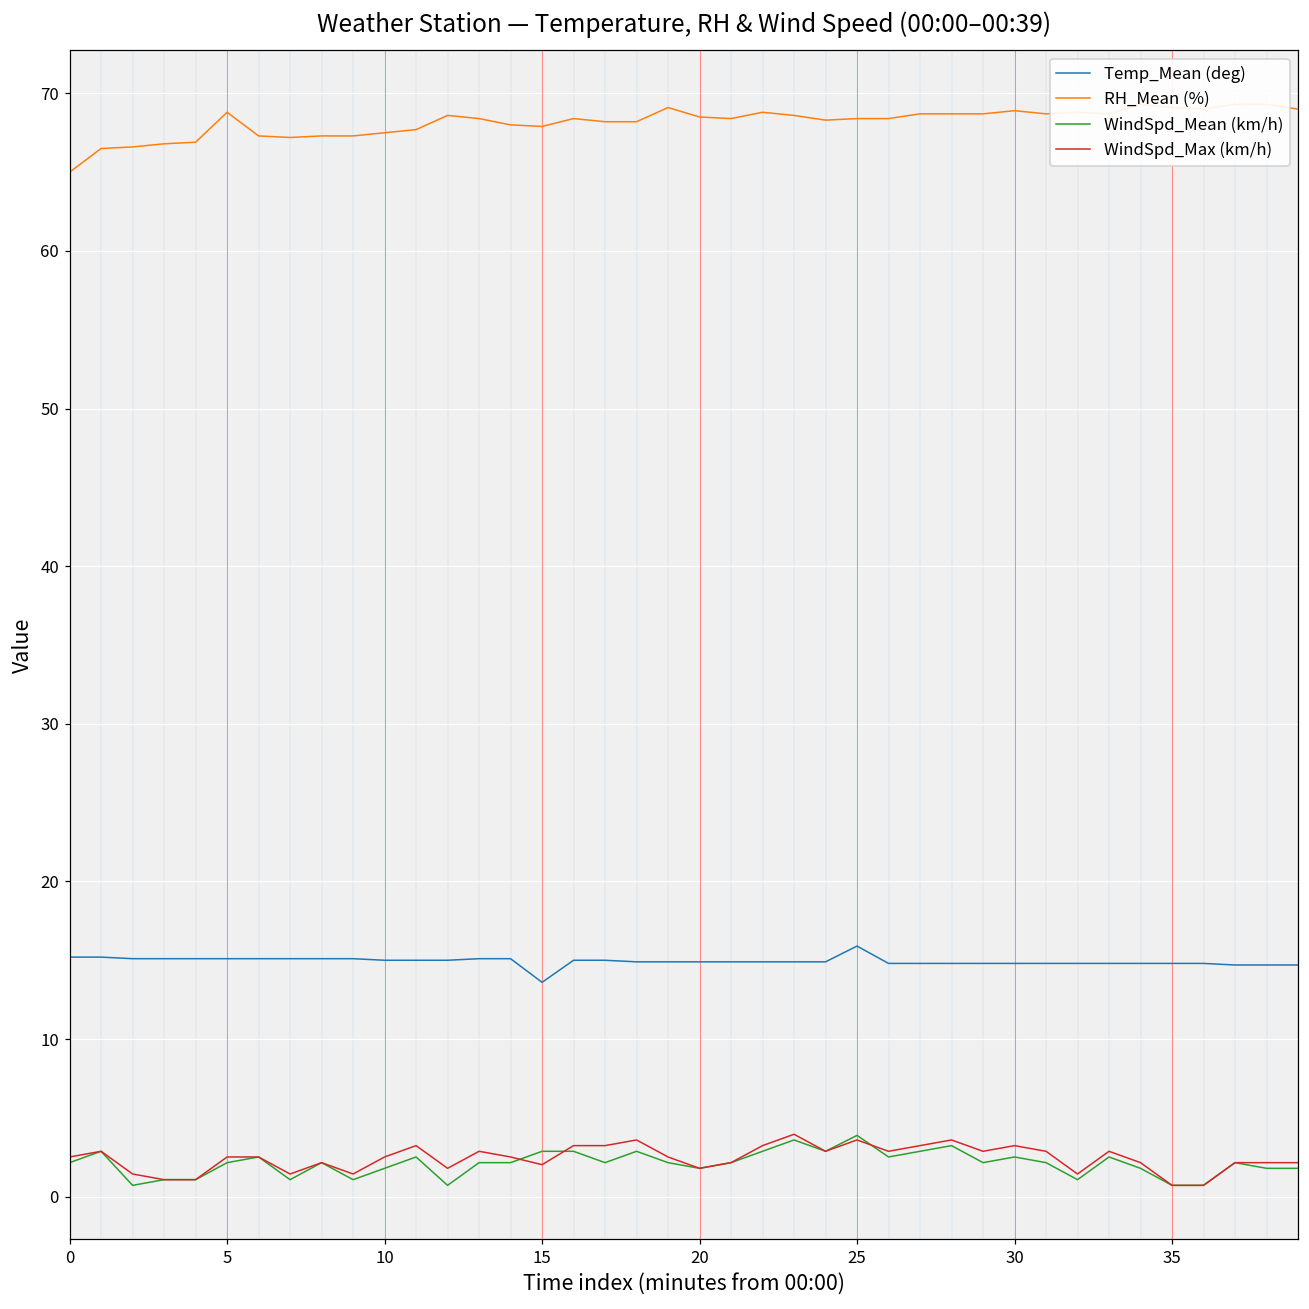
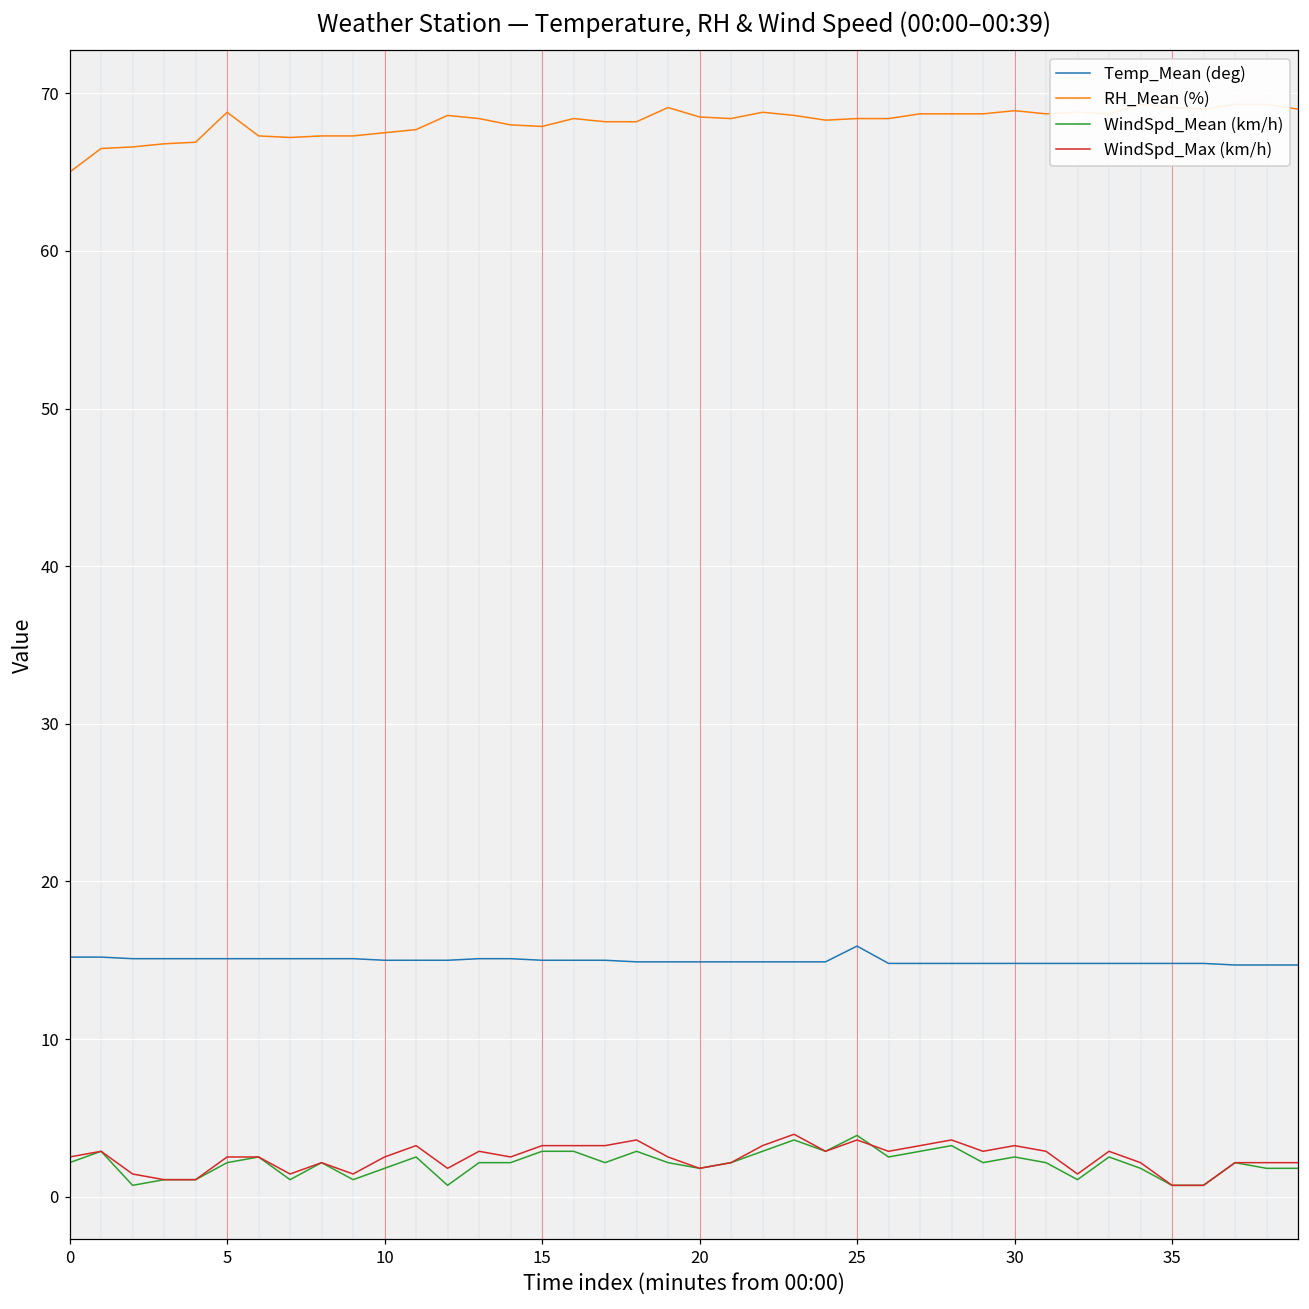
  {
    "Temp_Mean (deg)": {
      "0": 15.2,
      "5": 15.1,
      "10": 15.0,
-     "15": 13.6,
+     "15": 15.0,
      "20": 14.9,
      "25": 15.9,
      "30": 14.8,
      "35": 14.8
    },
    "RH_Mean (%)": {
      "0": 65.0,
      "5": 68.8,
      "10": 67.5,
      "15": 67.9,
      "20": 68.5,
      "25": 68.4,
      "30": 68.9
    },
    "WindSpd_Mean (km/h)": {
      "0": 2.2,
      "5": 2.2,
      "10": 1.8,
      "15": 2.9,
      "25": 3.9,
      "30": 2.5
    },
    "WindSpd_Max (km/h)": {
      "0": 2.5,
      "5": 2.5,
      "10": 2.5,
-     "15": 2.0,
+     "15": 3.2,
      "25": 3.6,
      "30": 3.2
    }
  }
